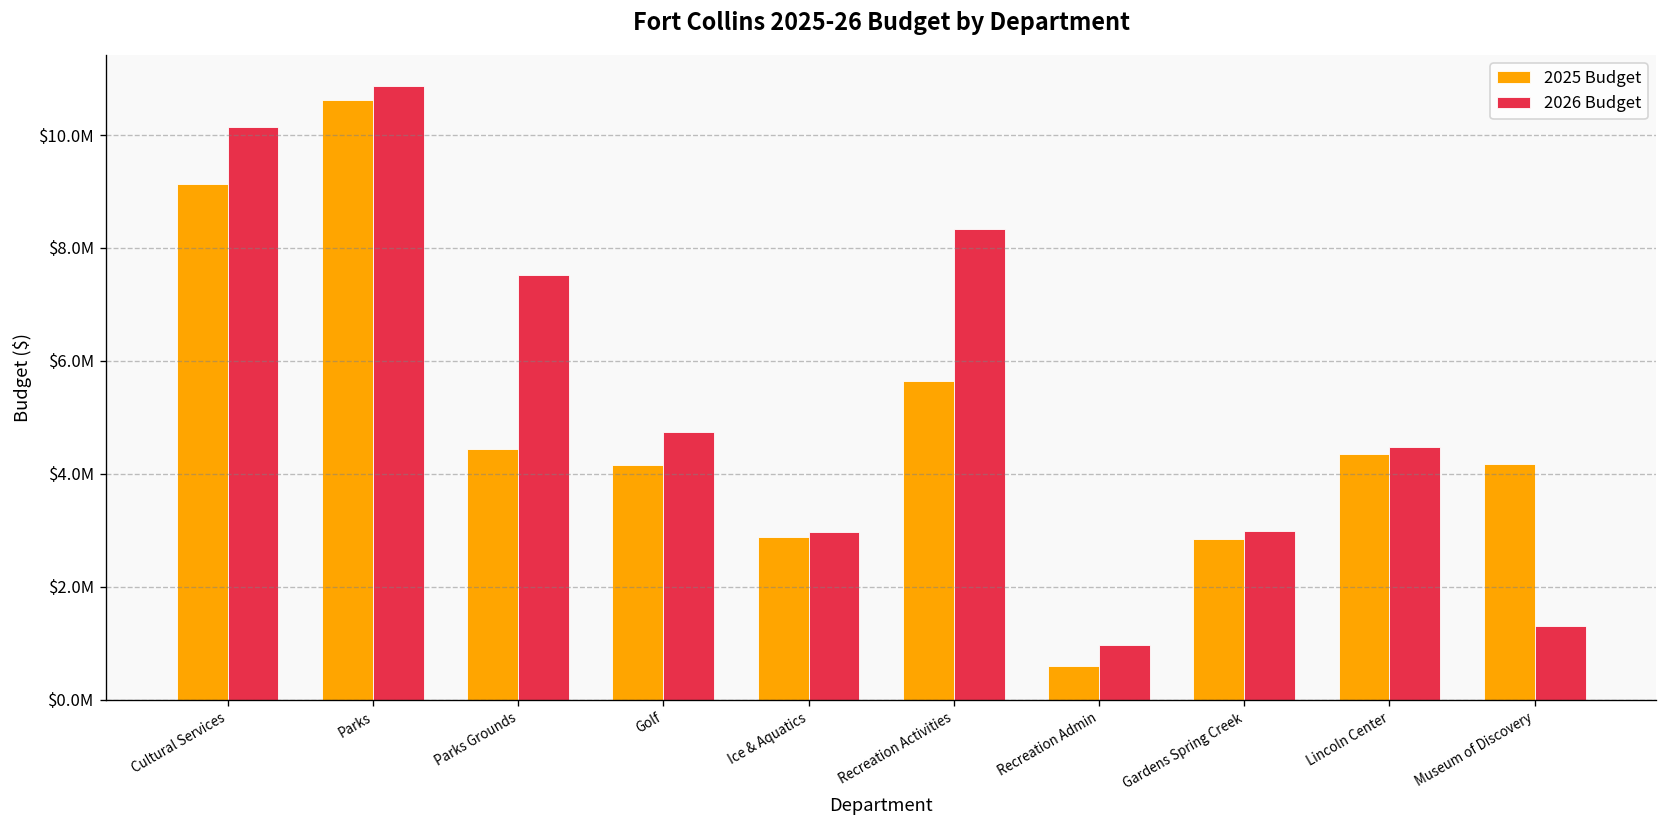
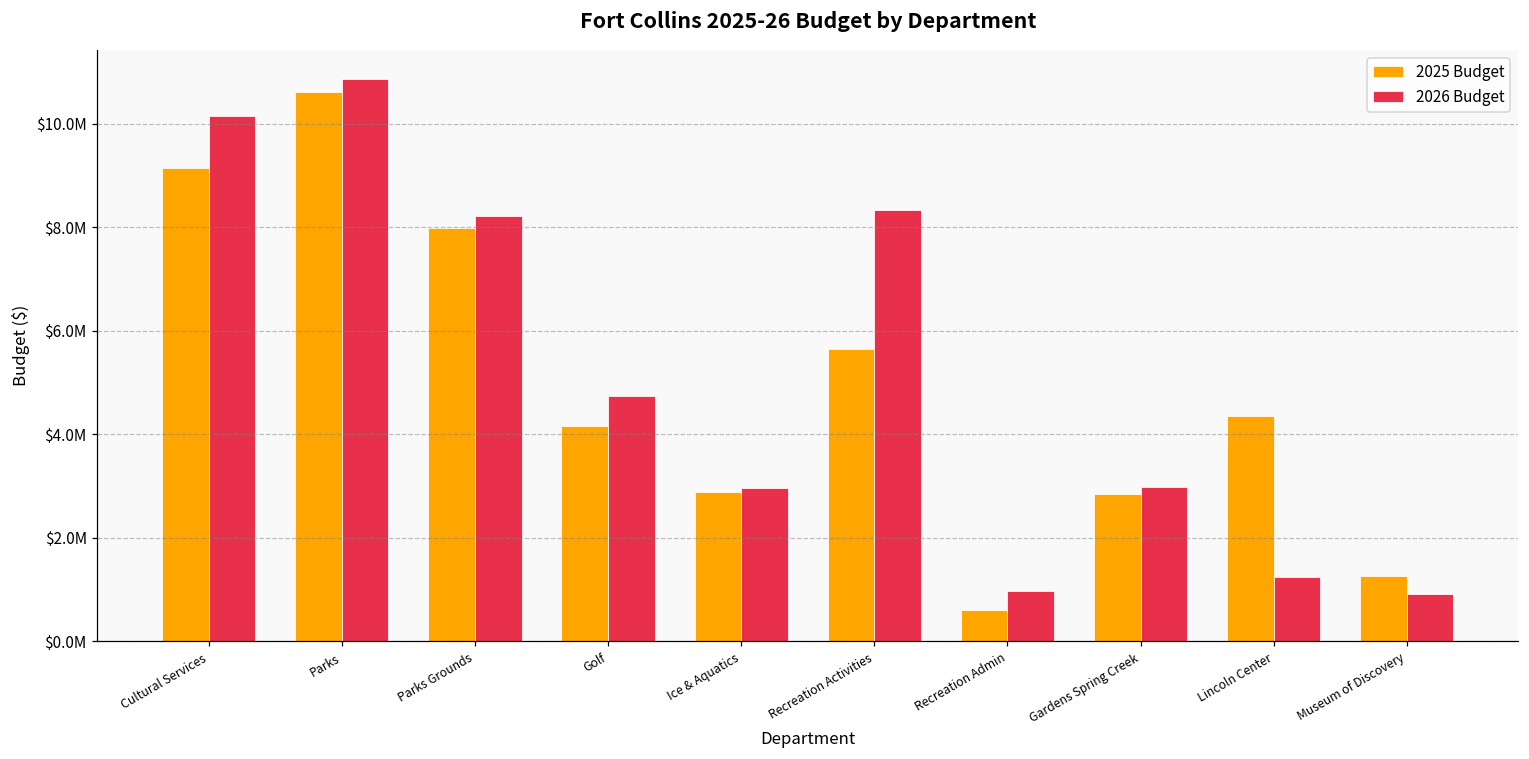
  {
    "2025 Budget": {
      "Cultural Services": "$9100000",
      "Parks": "$10600000",
-     "Parks Grounds": "$4400000",
+     "Parks Grounds": "$8000000",
      "Golf": "$4200000",
      "Ice & Aquatics": "$2900000",
      "Recreation Activities": "$5600000",
      "Recreation Admin": "$600000",
      "Gardens Spring Creek": "$2800000",
      "Lincoln Center": "$4300000",
-     "Museum of Discovery": "$4200000"
+     "Museum of Discovery": "$1300000"
    },
    "2026 Budget": {
      "Cultural Services": "$10100000",
      "Parks": "$10900000",
-     "Parks Grounds": "$7500000",
+     "Parks Grounds": "$8200000",
      "Golf": "$4700000",
      "Ice & Aquatics": "$3000000",
      "Recreation Activities": "$8300000",
      "Recreation Admin": "$1000000",
      "Gardens Spring Creek": "$3000000",
-     "Lincoln Center": "$4500000",
-     "Museum of Discovery": "$1300000"
+     "Lincoln Center": "$1200000",
+     "Museum of Discovery": "$900000"
    }
  }
